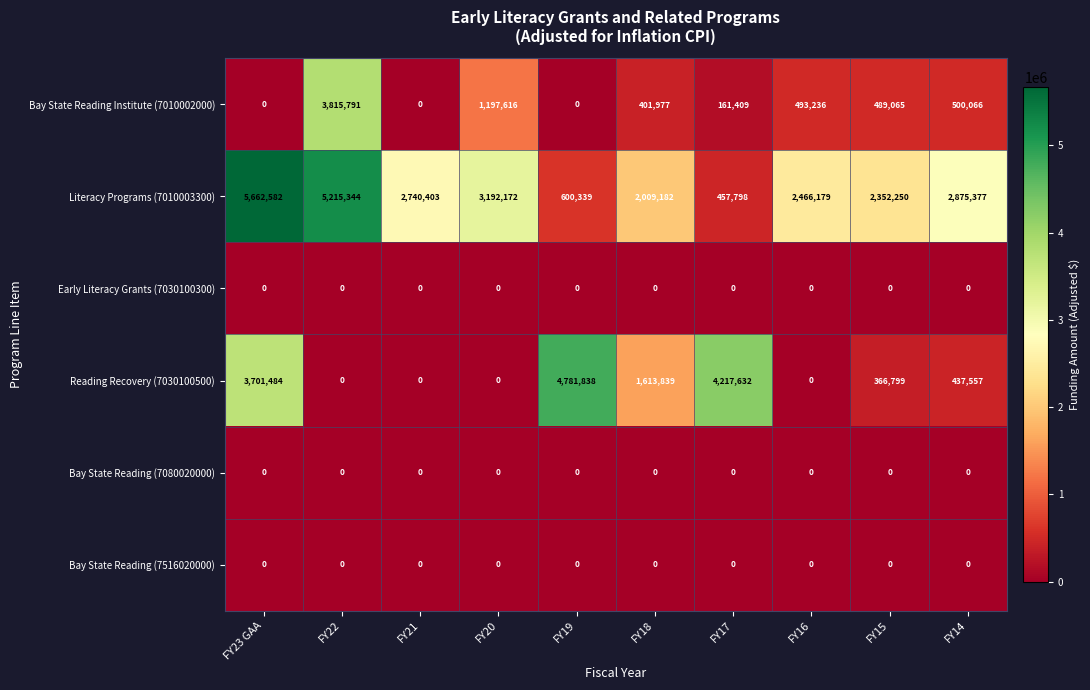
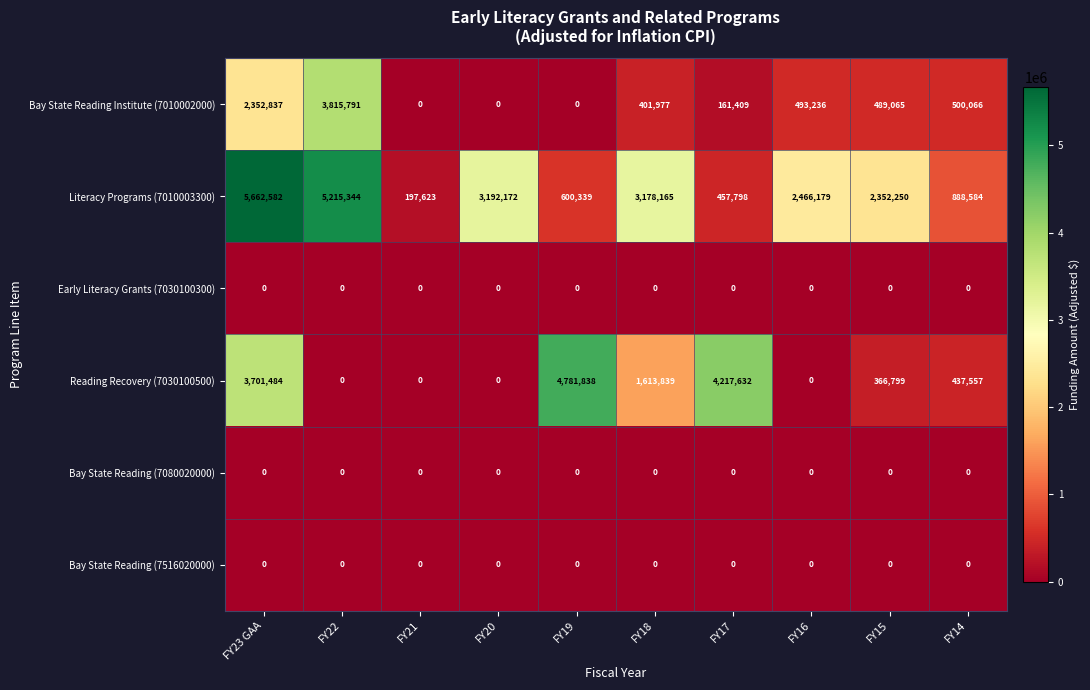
  {
    "Bay State Reading Institute (7010002000)": {
-     "FY23 GAA": "0",
+     "FY23 GAA": "2,352,837",
      "FY22": "3,815,791",
      "FY21": "0",
-     "FY20": "1,197,616",
+     "FY20": "0",
      "FY19": "0",
      "FY18": "401,977",
      "FY17": "161,409",
      "FY16": "493,236",
      "FY15": "489,065",
      "FY14": "500,066"
    },
    "Literacy Programs (7010003300)": {
      "FY23 GAA": "5,662,582",
      "FY22": "5,215,344",
-     "FY21": "2,740,403",
+     "FY21": "197,623",
      "FY20": "3,192,172",
      "FY19": "600,339",
-     "FY18": "2,009,182",
+     "FY18": "3,178,165",
      "FY17": "457,798",
      "FY16": "2,466,179",
      "FY15": "2,352,250",
-     "FY14": "2,875,377"
+     "FY14": "888,584"
    },
    "Early Literacy Grants (7030100300)": {
      "FY23 GAA": "0",
      "FY22": "0",
      "FY21": "0",
      "FY20": "0",
      "FY19": "0",
      "FY18": "0",
      "FY17": "0",
      "FY16": "0",
      "FY15": "0",
      "FY14": "0"
    },
    "Reading Recovery (7030100500)": {
      "FY23 GAA": "3,701,484",
      "FY22": "0",
      "FY21": "0",
      "FY20": "0",
      "FY19": "4,781,838",
      "FY18": "1,613,839",
      "FY17": "4,217,632",
      "FY16": "0",
      "FY15": "366,799",
      "FY14": "437,557"
    },
    "Bay State Reading (7080020000)": {
      "FY23 GAA": "0",
      "FY22": "0",
      "FY21": "0",
      "FY20": "0",
      "FY19": "0",
      "FY18": "0",
      "FY17": "0",
      "FY16": "0",
      "FY15": "0",
      "FY14": "0"
    },
    "Bay State Reading (7516020000)": {
      "FY23 GAA": "0",
      "FY22": "0",
      "FY21": "0",
      "FY20": "0",
      "FY19": "0",
      "FY18": "0",
      "FY17": "0",
      "FY16": "0",
      "FY15": "0",
      "FY14": "0"
    }
  }
